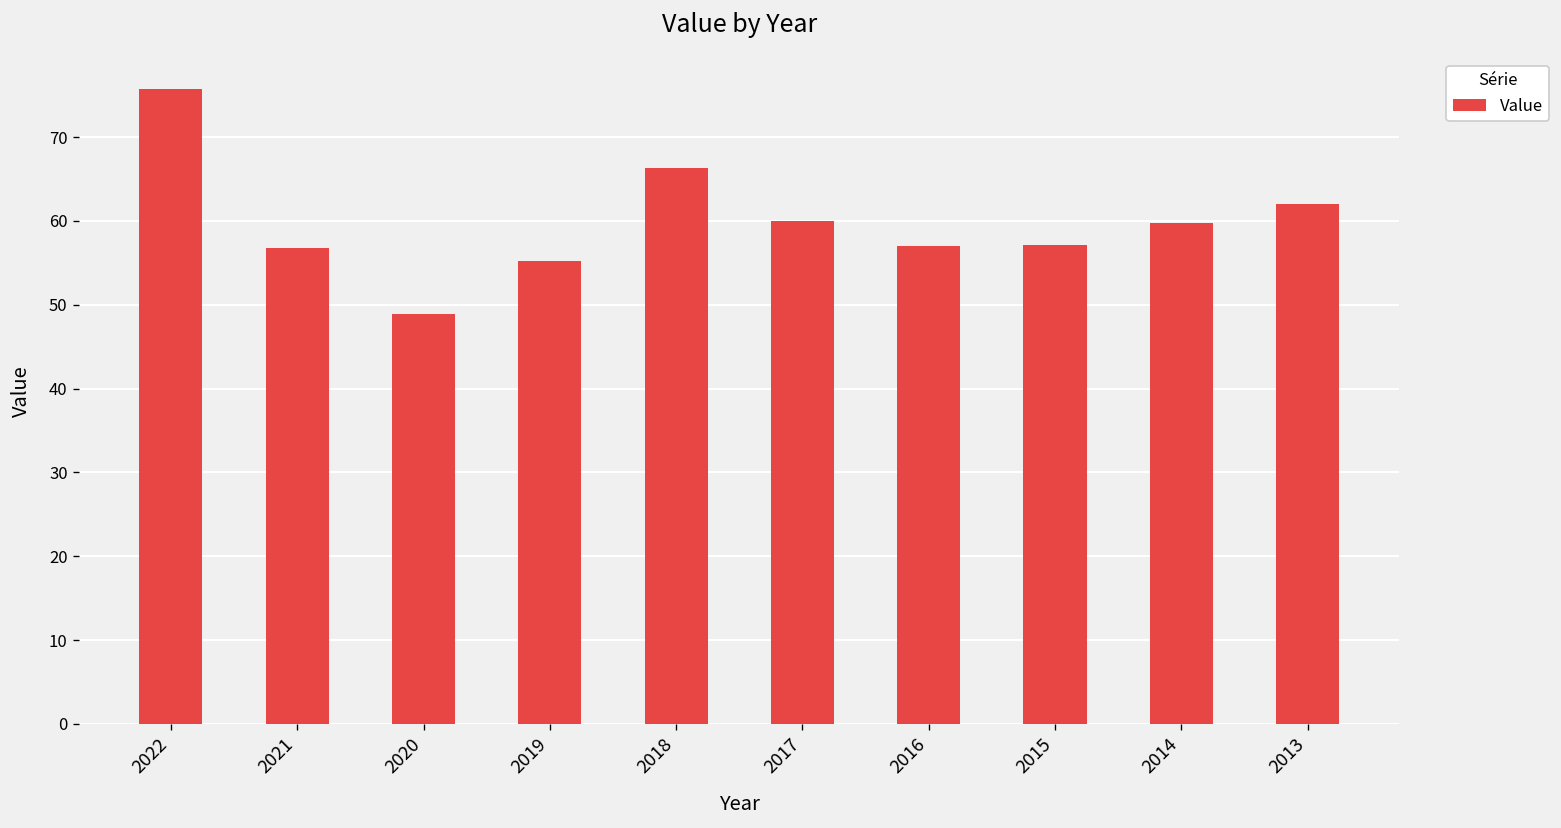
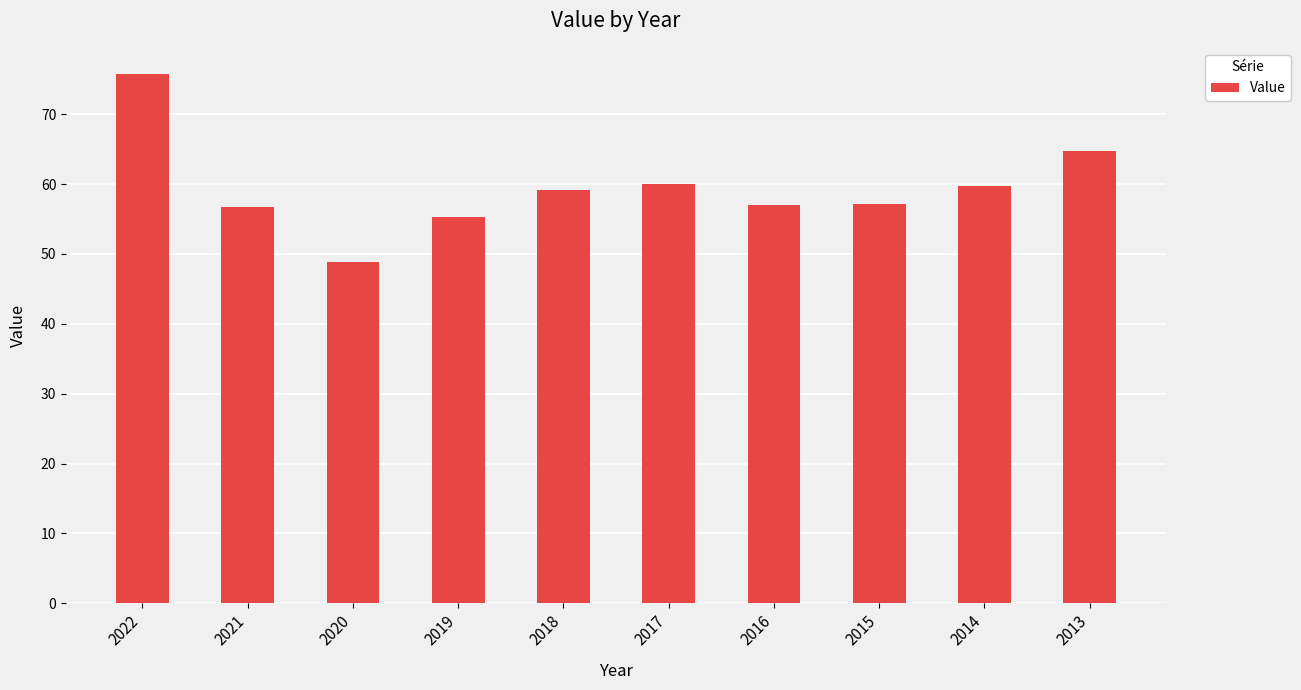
  {
    "2022": 76,
    "2021": 57,
    "2020": 49,
    "2019": 55,
-   "2018": 66,
+   "2018": 59,
    "2017": 60,
    "2016": 57,
    "2015": 57,
    "2014": 60,
-   "2013": 62
+   "2013": 65
  }
